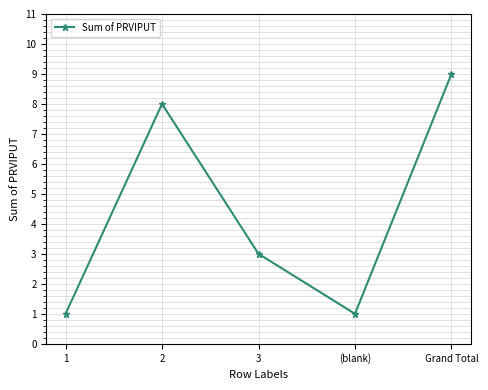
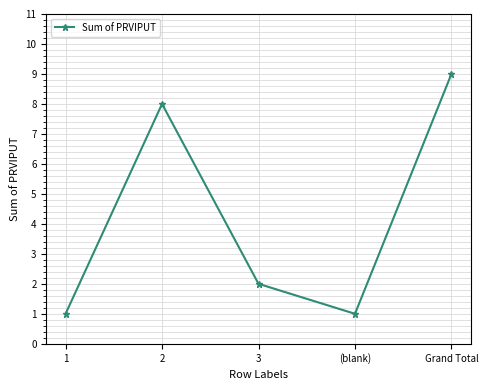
  {
    "1": 1,
    "2": 8,
-   "3": 3,
+   "3": 2,
    "(blank)": 1,
    "Grand Total": 9
  }
